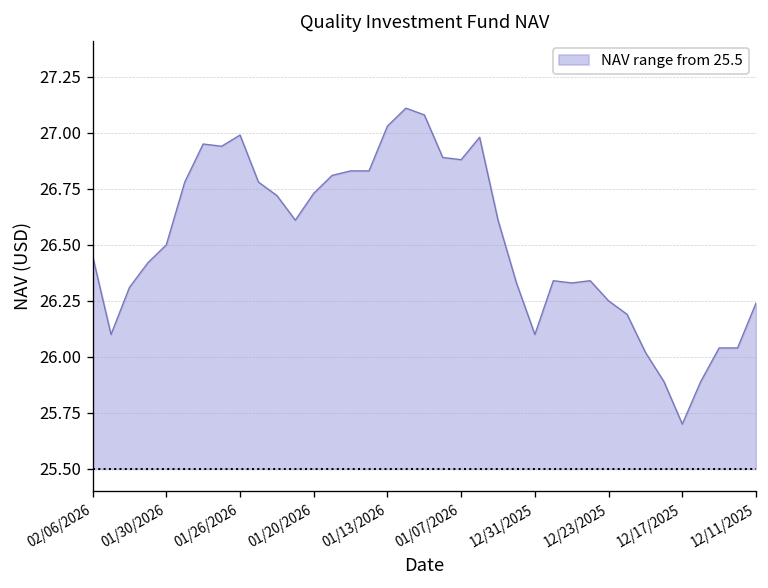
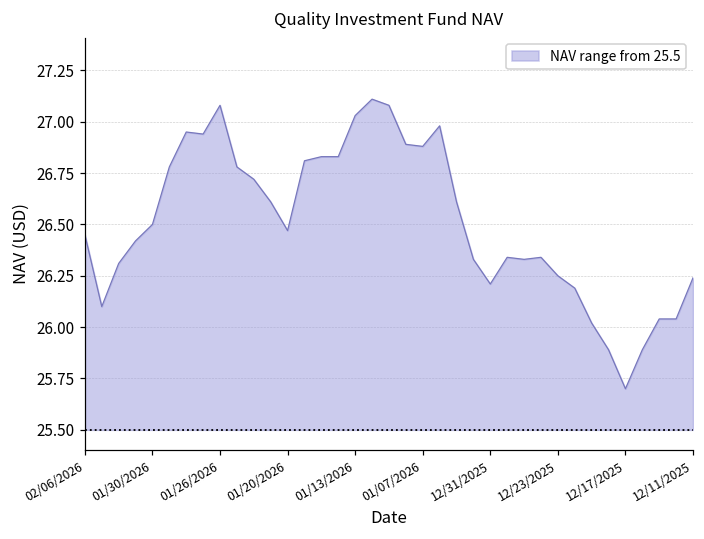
  {
    "02/06/2026": 26.45,
    "01/30/2026": 26.50,
-   "01/26/2026": 26.99,
-   "01/20/2026": 26.73,
+   "01/26/2026": 27.08,
+   "01/20/2026": 26.47,
    "01/13/2026": 27.03,
    "01/07/2026": 26.88,
-   "12/31/2025": 26.10,
+   "12/31/2025": 26.21,
    "12/23/2025": 26.25,
    "12/17/2025": 25.70,
    "12/11/2025": 26.24
  }
